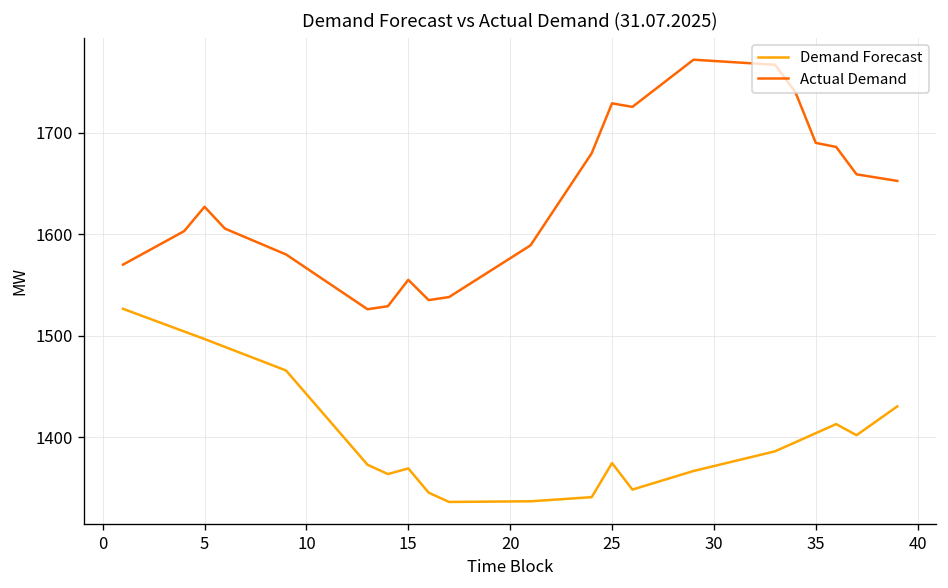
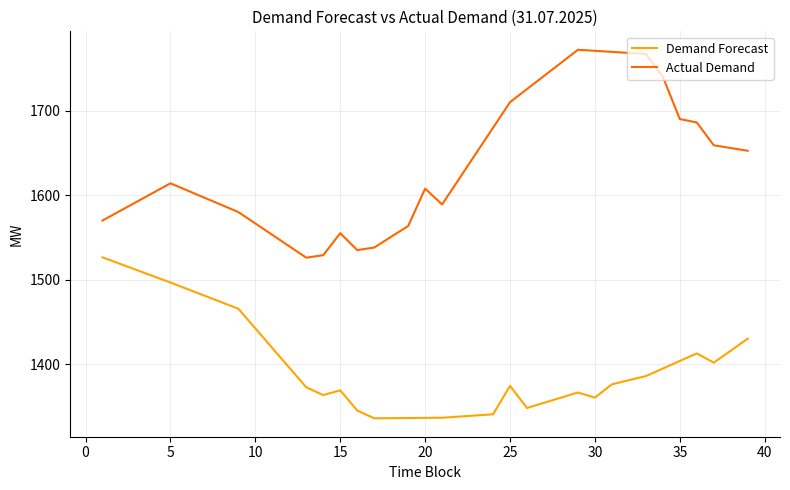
  {
    "Demand Forecast": {
      "5": 1500,
      "10": 1440,
      "15": 1370,
      "20": 1340,
      "25": 1370,
-     "30": 1370,
+     "30": 1360,
      "35": 1400
    },
    "Actual Demand": {
-     "5": 1630,
+     "5": 1610,
      "10": 1570,
      "15": 1560,
-     "20": 1580,
-     "25": 1730,
+     "20": 1610,
+     "25": 1710,
      "30": 1770,
      "35": 1690
    }
  }
